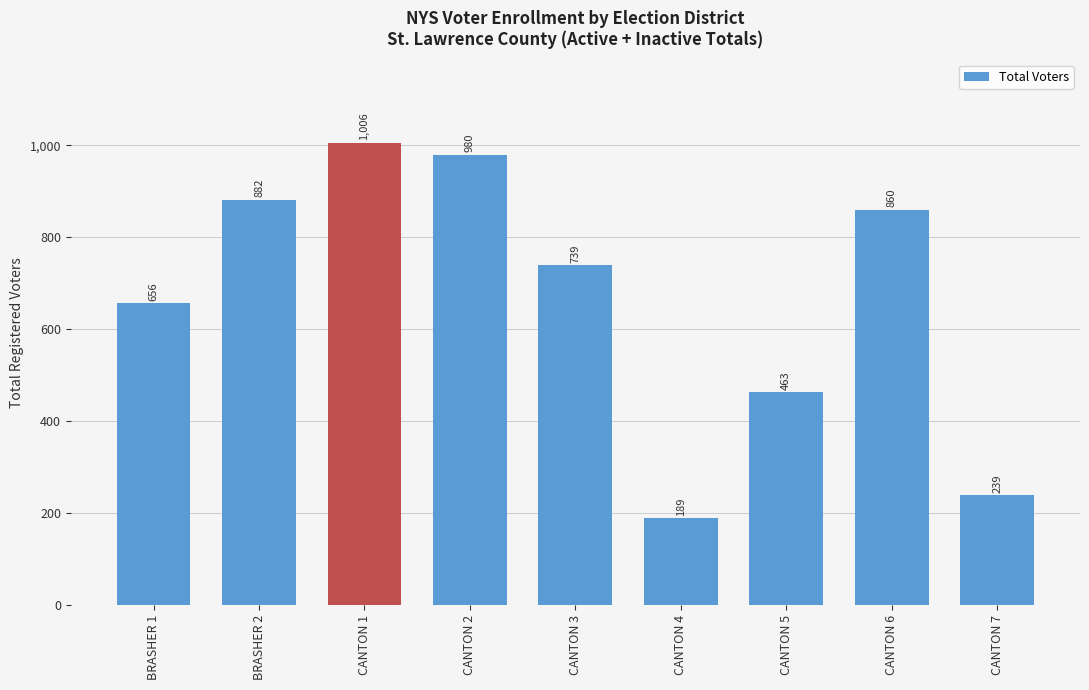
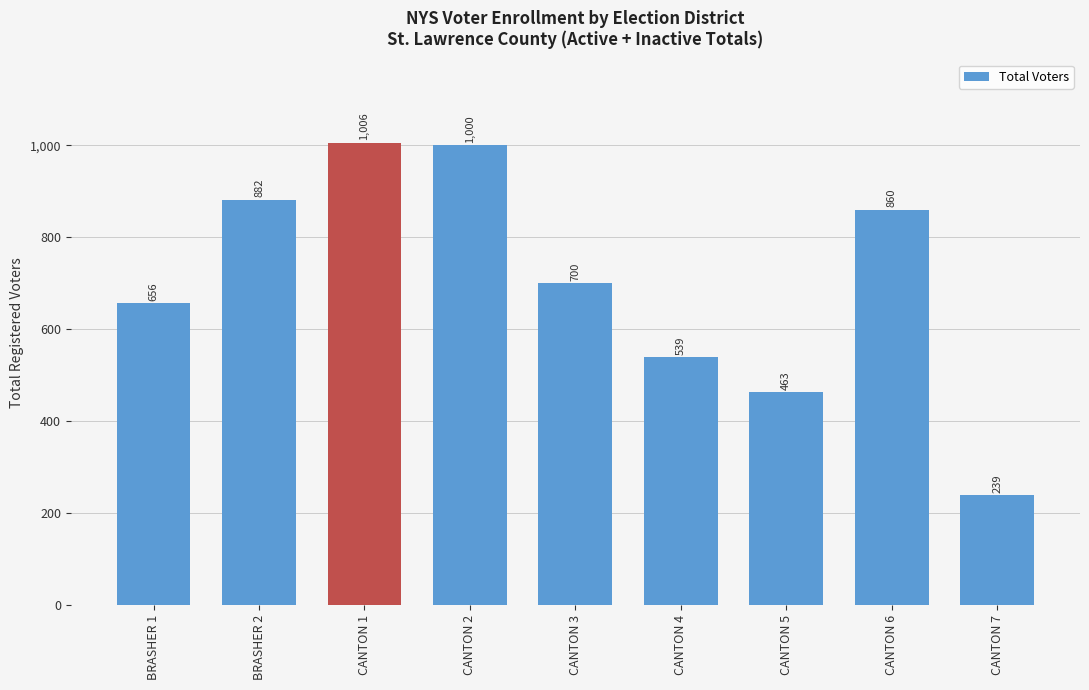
  {
    "BRASHER 1": "656",
    "BRASHER 2": "882",
    "CANTON 1": "1,006",
-   "CANTON 2": "980",
-   "CANTON 3": "739",
-   "CANTON 4": "189",
+   "CANTON 2": "1,000",
+   "CANTON 3": "700",
+   "CANTON 4": "539",
    "CANTON 5": "463",
    "CANTON 6": "860",
    "CANTON 7": "239"
  }
